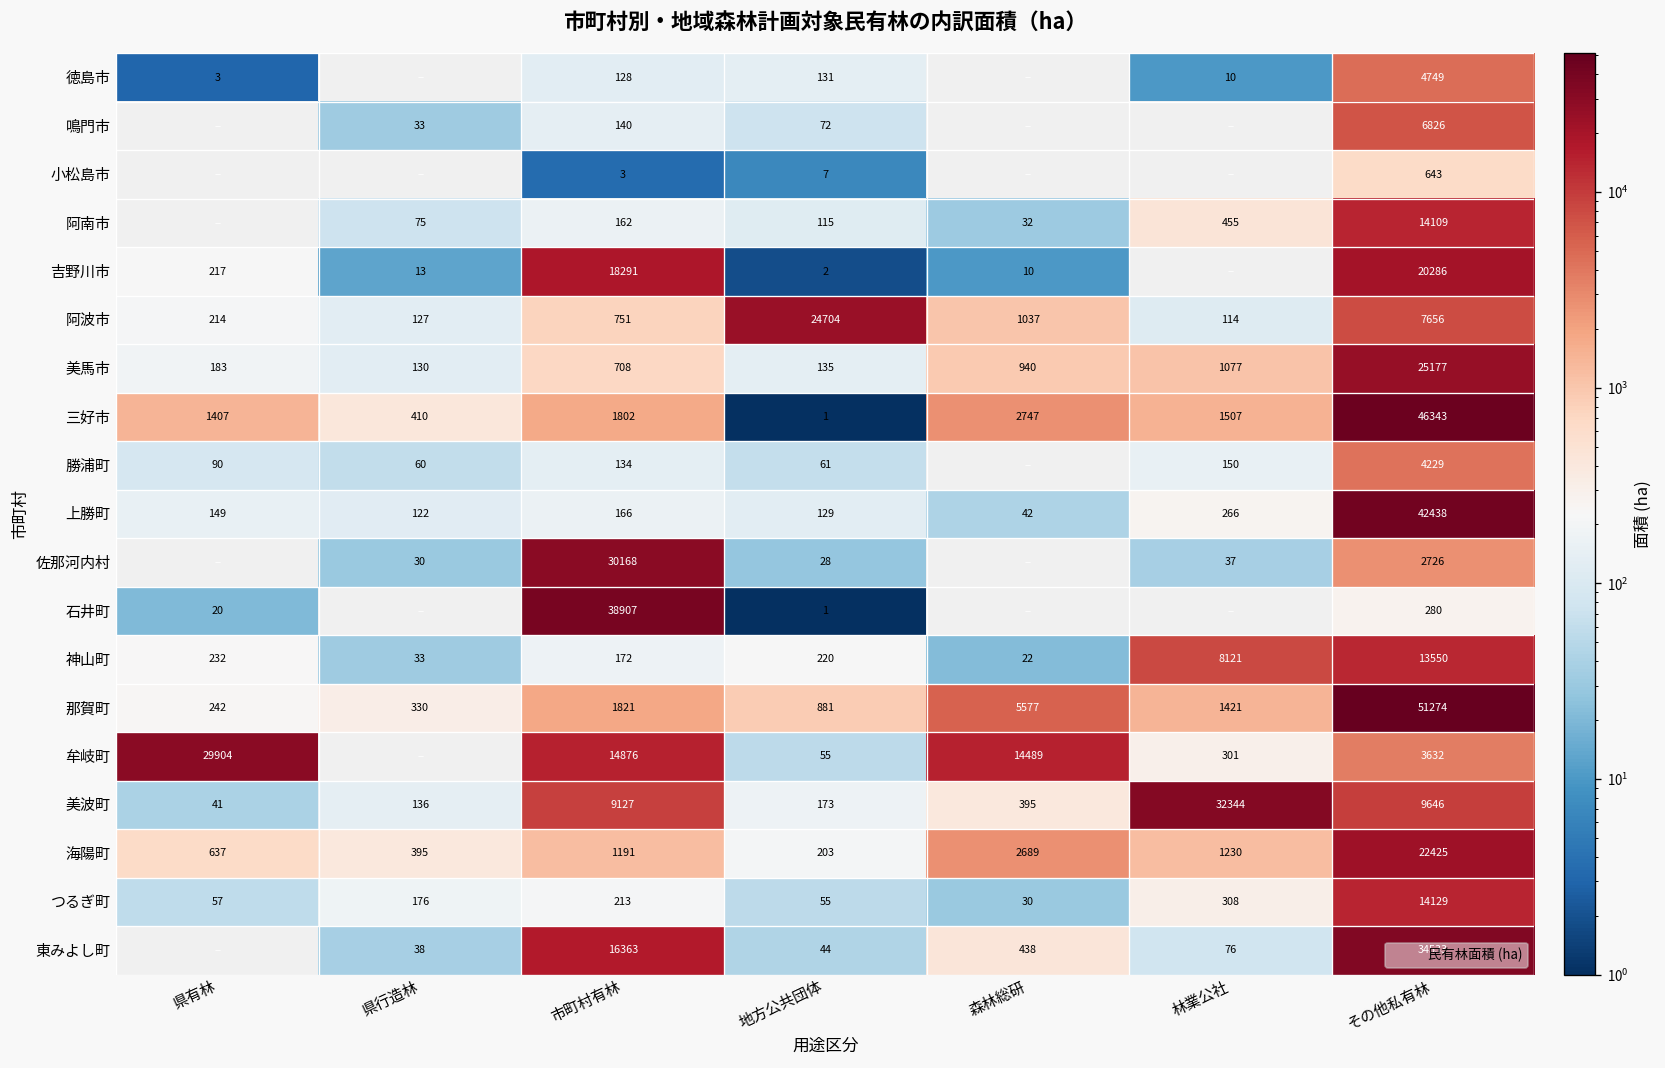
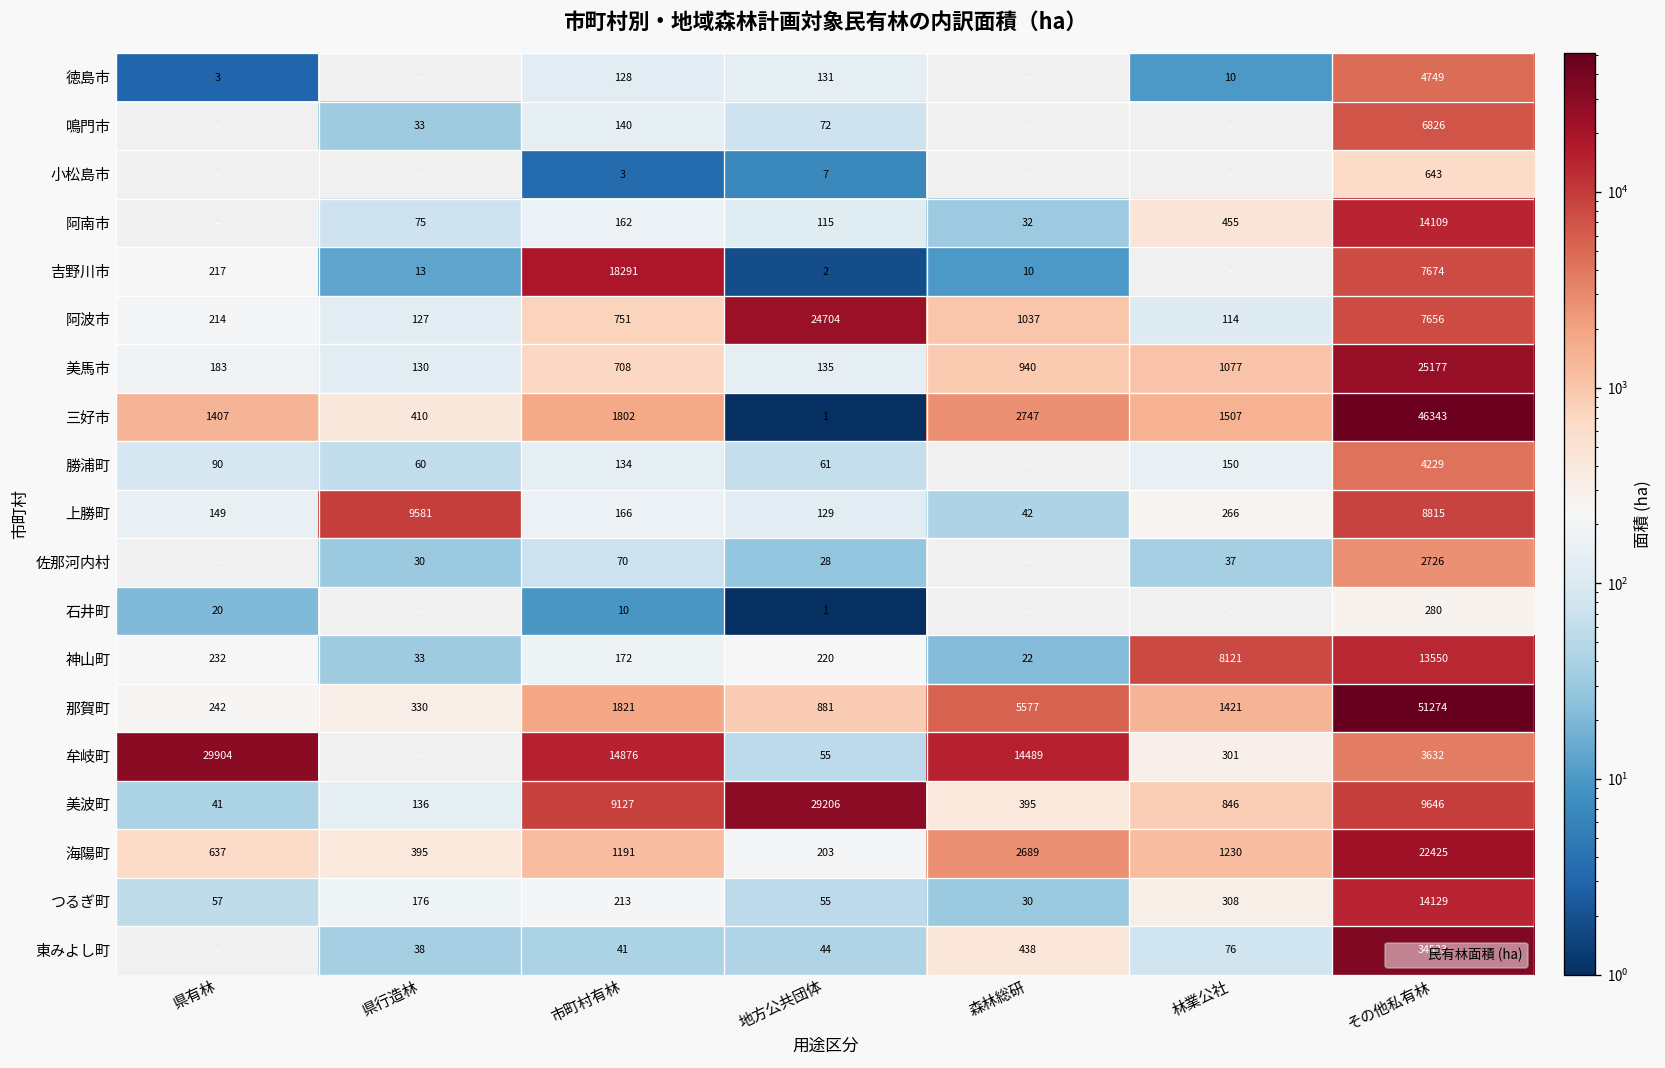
  {
    "徳島市": {
      "県有林": 3,
      "市町村有林": 128,
      "地方公共団体": 131,
      "林業公社": 10,
      "その他私有林": 4749
    },
    "鳴門市": {
      "県行造林": 33,
      "市町村有林": 140,
      "地方公共団体": 72,
      "その他私有林": 6826
    },
    "小松島市": {
      "市町村有林": 3,
      "地方公共団体": 7,
      "その他私有林": 643
    },
    "阿南市": {
      "県行造林": 75,
      "市町村有林": 162,
      "地方公共団体": 115,
      "森林総研": 32,
      "林業公社": 455,
      "その他私有林": 14109
    },
    "吉野川市": {
      "県有林": 217,
      "県行造林": 13,
      "市町村有林": 18291,
      "地方公共団体": 2,
      "森林総研": 10,
-     "その他私有林": 20286
+     "その他私有林": 7674
    },
    "阿波市": {
      "県有林": 214,
      "県行造林": 127,
      "市町村有林": 751,
      "地方公共団体": 24704,
      "森林総研": 1037,
      "林業公社": 114,
      "その他私有林": 7656
    },
    "美馬市": {
      "県有林": 183,
      "県行造林": 130,
      "市町村有林": 708,
      "地方公共団体": 135,
      "森林総研": 940,
      "林業公社": 1077,
      "その他私有林": 25177
    },
    "三好市": {
      "県有林": 1407,
      "県行造林": 410,
      "市町村有林": 1802,
      "地方公共団体": 1,
      "森林総研": 2747,
      "林業公社": 1507,
      "その他私有林": 46343
    },
    "勝浦町": {
      "県有林": 90,
      "県行造林": 60,
      "市町村有林": 134,
      "地方公共団体": 61,
      "林業公社": 150,
      "その他私有林": 4229
    },
    "上勝町": {
      "県有林": 149,
-     "県行造林": 122,
+     "県行造林": 9581,
      "市町村有林": 166,
      "地方公共団体": 129,
      "森林総研": 42,
      "林業公社": 266,
-     "その他私有林": 42438
+     "その他私有林": 8815
    },
    "佐那河内村": {
      "県行造林": 30,
-     "市町村有林": 30168,
+     "市町村有林": 70,
      "地方公共団体": 28,
      "林業公社": 37,
      "その他私有林": 2726
    },
    "石井町": {
      "県有林": 20,
-     "市町村有林": 38907,
+     "市町村有林": 10,
      "地方公共団体": 1,
      "その他私有林": 280
    },
    "神山町": {
      "県有林": 232,
      "県行造林": 33,
      "市町村有林": 172,
      "地方公共団体": 220,
      "森林総研": 22,
      "林業公社": 8121,
      "その他私有林": 13550
    },
    "那賀町": {
      "県有林": 242,
      "県行造林": 330,
      "市町村有林": 1821,
      "地方公共団体": 881,
      "森林総研": 5577,
      "林業公社": 1421,
      "その他私有林": 51274
    },
    "牟岐町": {
      "県有林": 29904,
      "市町村有林": 14876,
      "地方公共団体": 55,
      "森林総研": 14489,
      "林業公社": 301,
      "その他私有林": 3632
    },
    "美波町": {
      "県有林": 41,
      "県行造林": 136,
      "市町村有林": 9127,
-     "地方公共団体": 173,
+     "地方公共団体": 29206,
      "森林総研": 395,
-     "林業公社": 32344,
+     "林業公社": 846,
      "その他私有林": 9646
    },
    "海陽町": {
      "県有林": 637,
      "県行造林": 395,
      "市町村有林": 1191,
      "地方公共団体": 203,
      "森林総研": 2689,
      "林業公社": 1230,
      "その他私有林": 22425
    },
    "つるぎ町": {
      "県有林": 57,
      "県行造林": 176,
      "市町村有林": 213,
      "地方公共団体": 55,
      "森林総研": 30,
      "林業公社": 308,
      "その他私有林": 14129
    },
    "東みよし町": {
      "県行造林": 38,
-     "市町村有林": 16363,
+     "市町村有林": 41,
      "地方公共団体": 44,
      "森林総研": 438,
      "林業公社": 76
    }
  }
